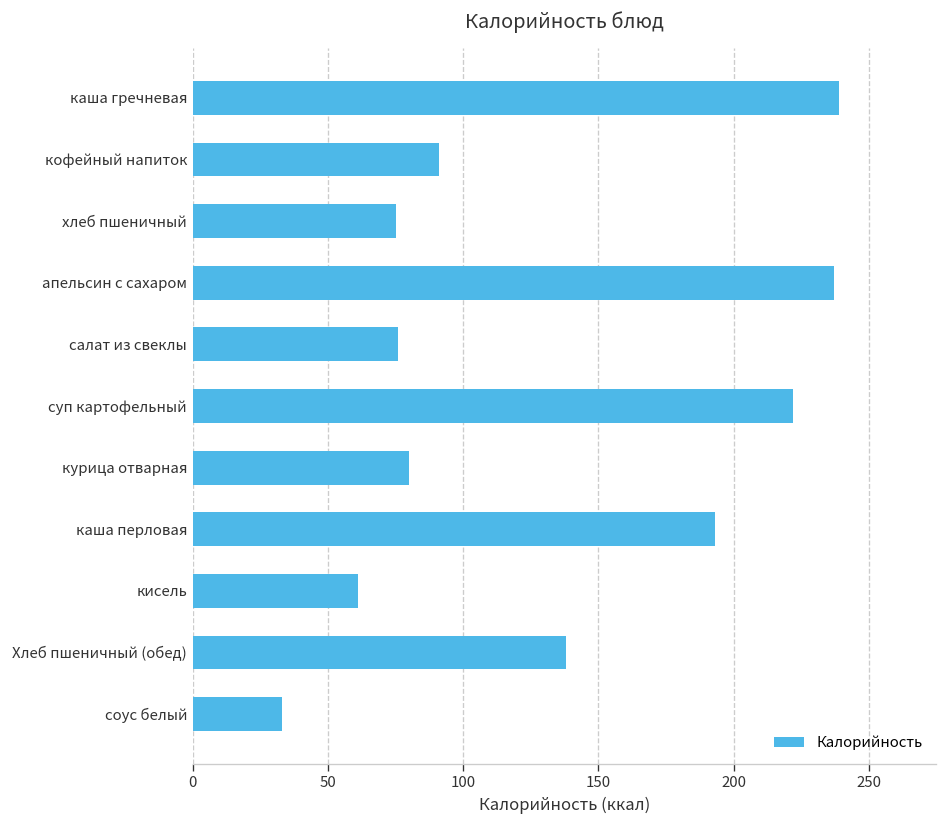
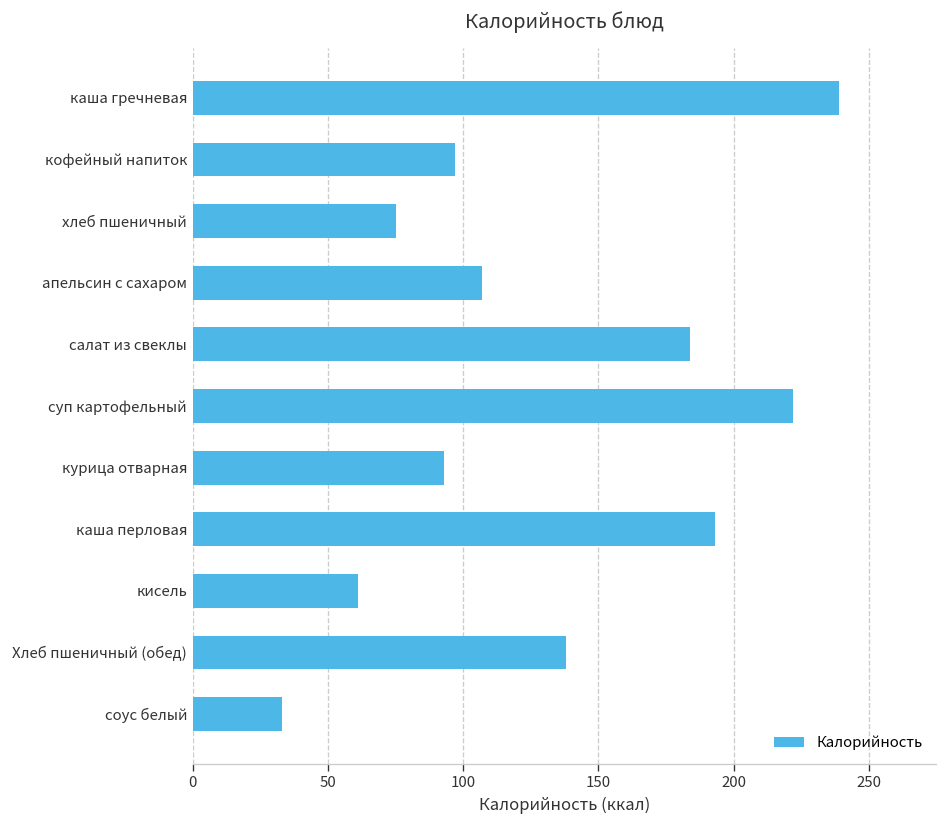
  {
    "каша гречневая": 239,
-   "кофейный напиток": 91,
+   "кофейный напиток": 97,
    "хлеб пшеничный": 75,
-   "апельсин с сахаром": 237,
-   "салат из свеклы": 76,
+   "апельсин с сахаром": 107,
+   "салат из свеклы": 184,
    "суп картофельный": 222,
-   "курица отварная": 80,
+   "курица отварная": 93,
    "каша перловая": 193,
    "кисель": 61,
    "Хлеб пшеничный (обед)": 138,
    "соус белый": 33
  }
